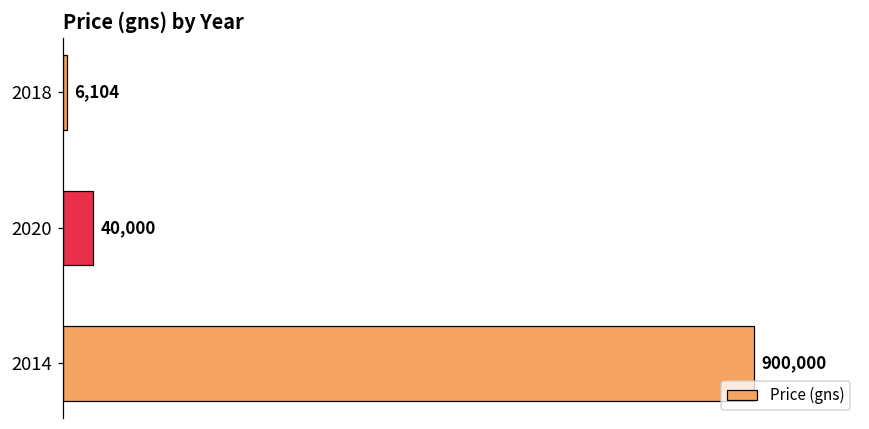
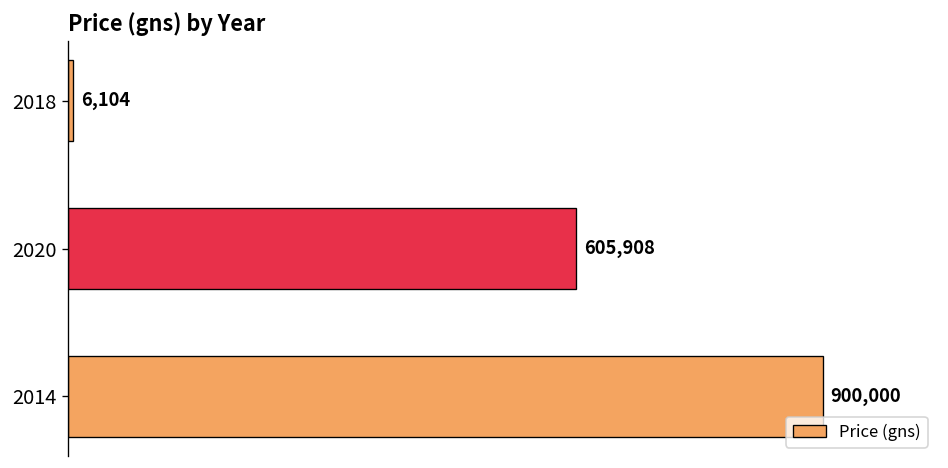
  {
    "2018": "6,104",
-   "2020": "40,000",
+   "2020": "605,908",
    "2014": "900,000"
  }
